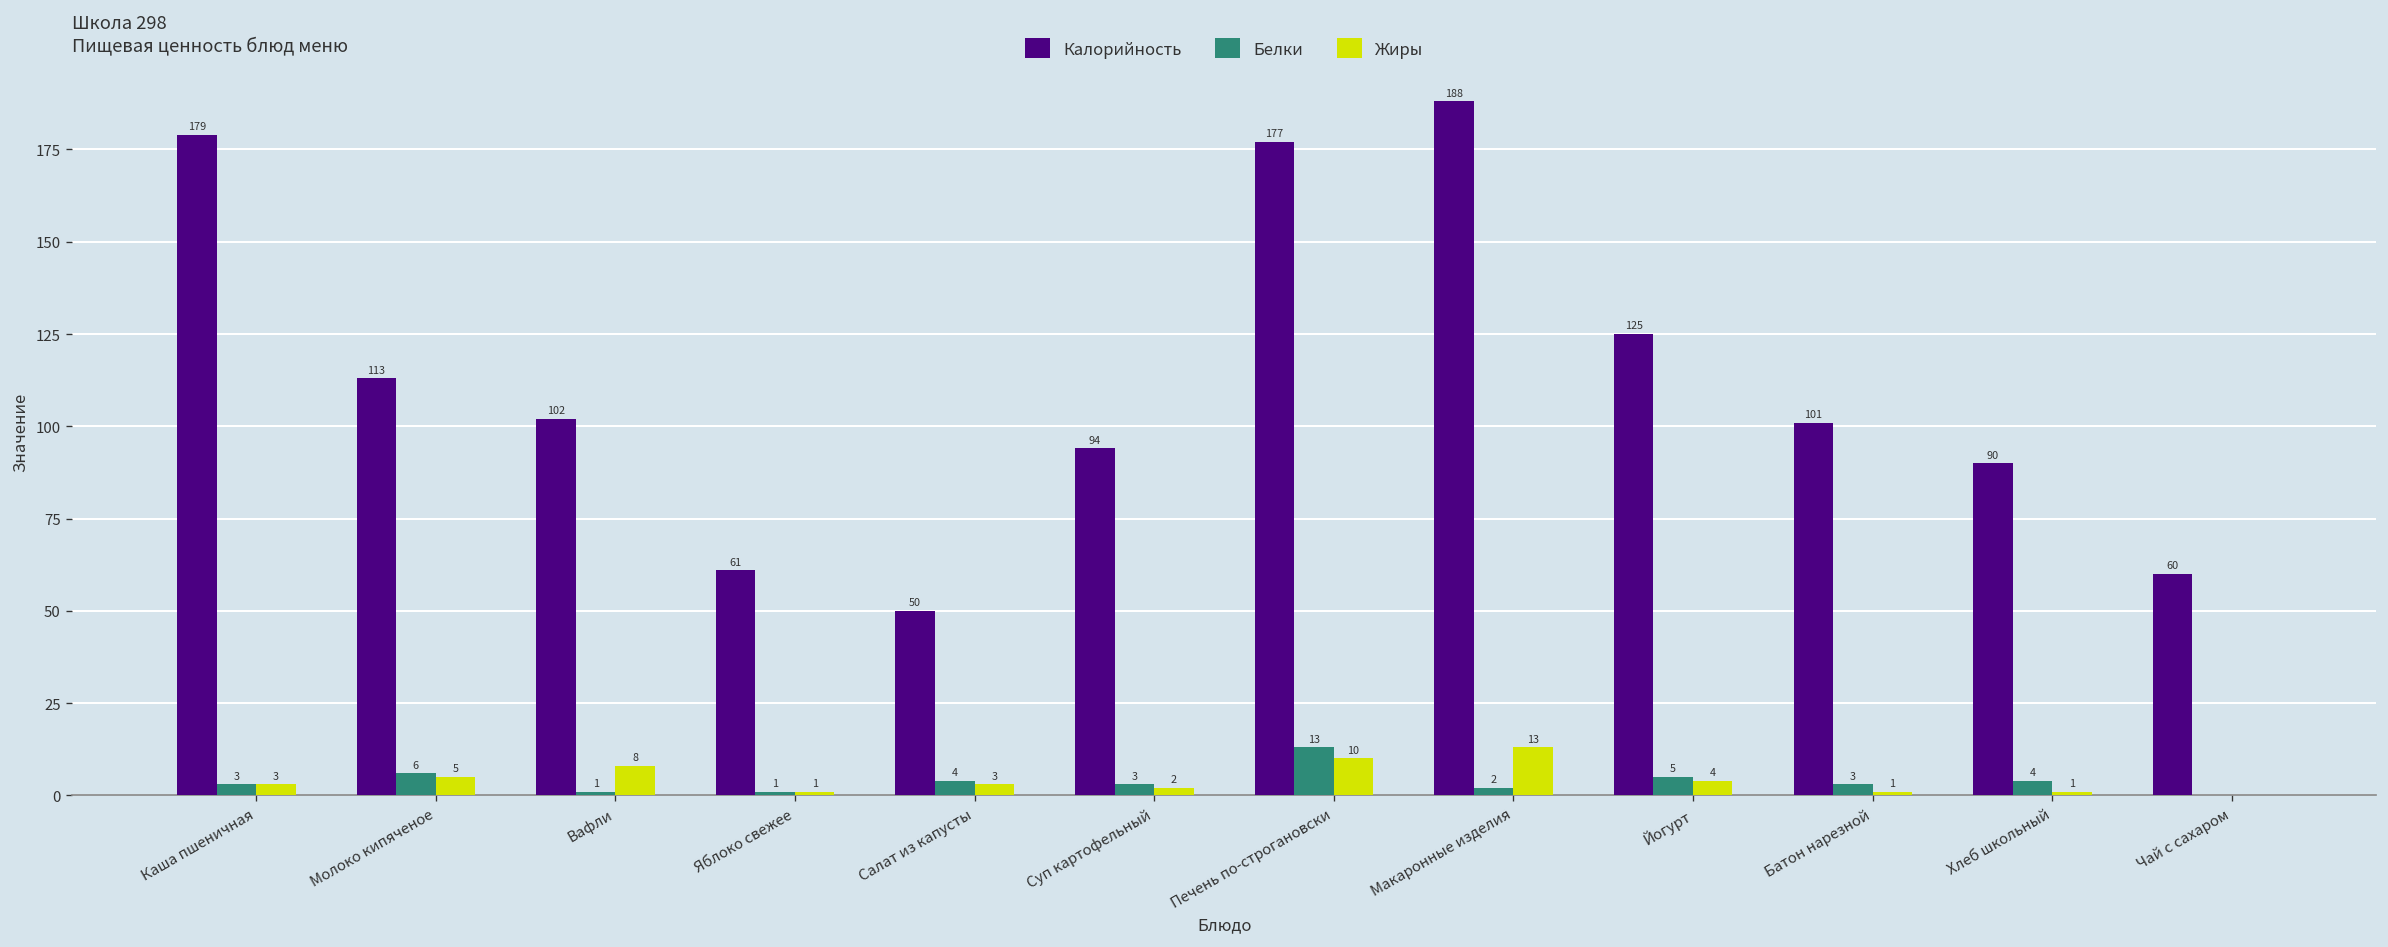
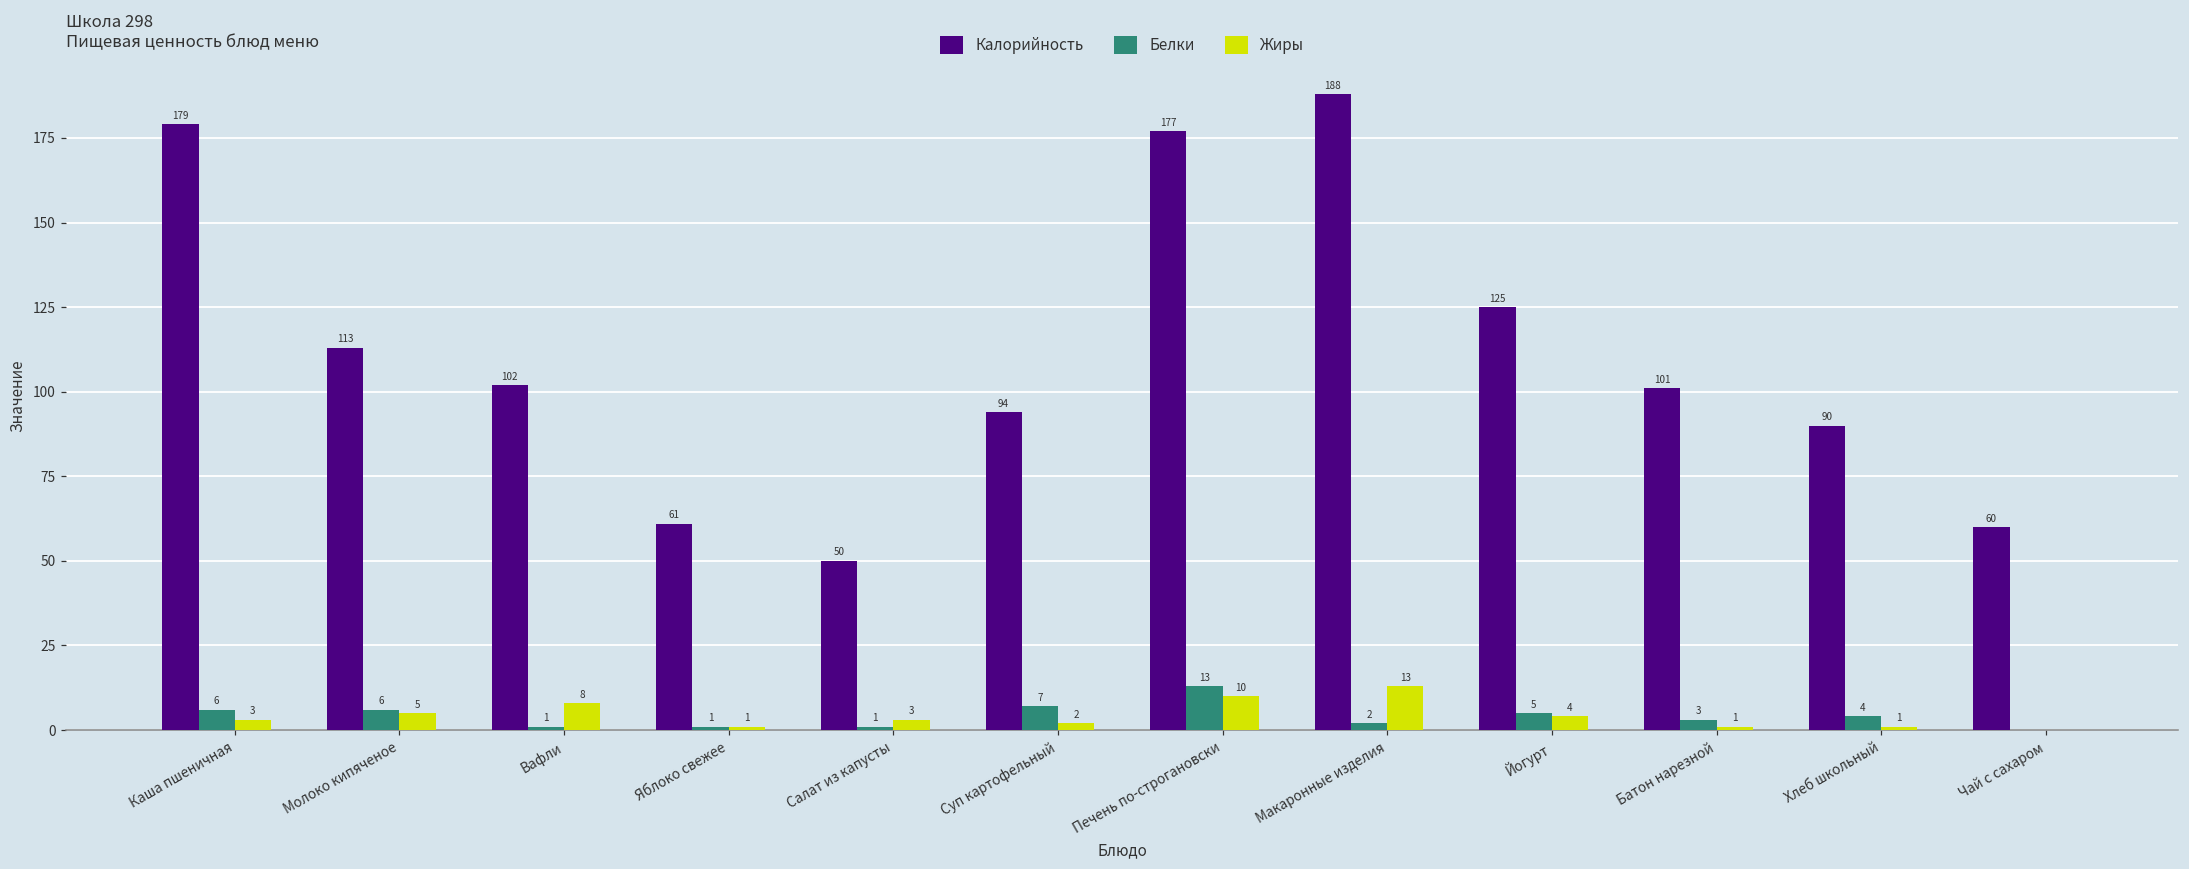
  {
    "Калорийность": {
      "Каша пшеничная": 179,
      "Молоко кипяченое": 113,
      "Вафли": 102,
      "Яблоко свежее": 61,
      "Салат из капусты": 50,
      "Суп картофельный": 94,
      "Печень по-строгановски": 177,
      "Макаронные изделия": 188,
      "Йогурт": 125,
      "Батон нарезной": 101,
      "Хлеб школьный": 90,
      "Чай с сахаром": 60
    },
    "Белки": {
-     "Каша пшеничная": 3,
+     "Каша пшеничная": 6,
      "Молоко кипяченое": 6,
      "Вафли": 1,
      "Яблоко свежее": 1,
-     "Салат из капусты": 4,
-     "Суп картофельный": 3,
+     "Салат из капусты": 1,
+     "Суп картофельный": 7,
      "Печень по-строгановски": 13,
      "Макаронные изделия": 2,
      "Йогурт": 5,
      "Батон нарезной": 3,
      "Хлеб школьный": 4
    },
    "Жиры": {
      "Каша пшеничная": 3,
      "Молоко кипяченое": 5,
      "Вафли": 8,
      "Яблоко свежее": 1,
      "Салат из капусты": 3,
      "Суп картофельный": 2,
      "Печень по-строгановски": 10,
      "Макаронные изделия": 13,
      "Йогурт": 4,
      "Батон нарезной": 1,
      "Хлеб школьный": 1
    }
  }
